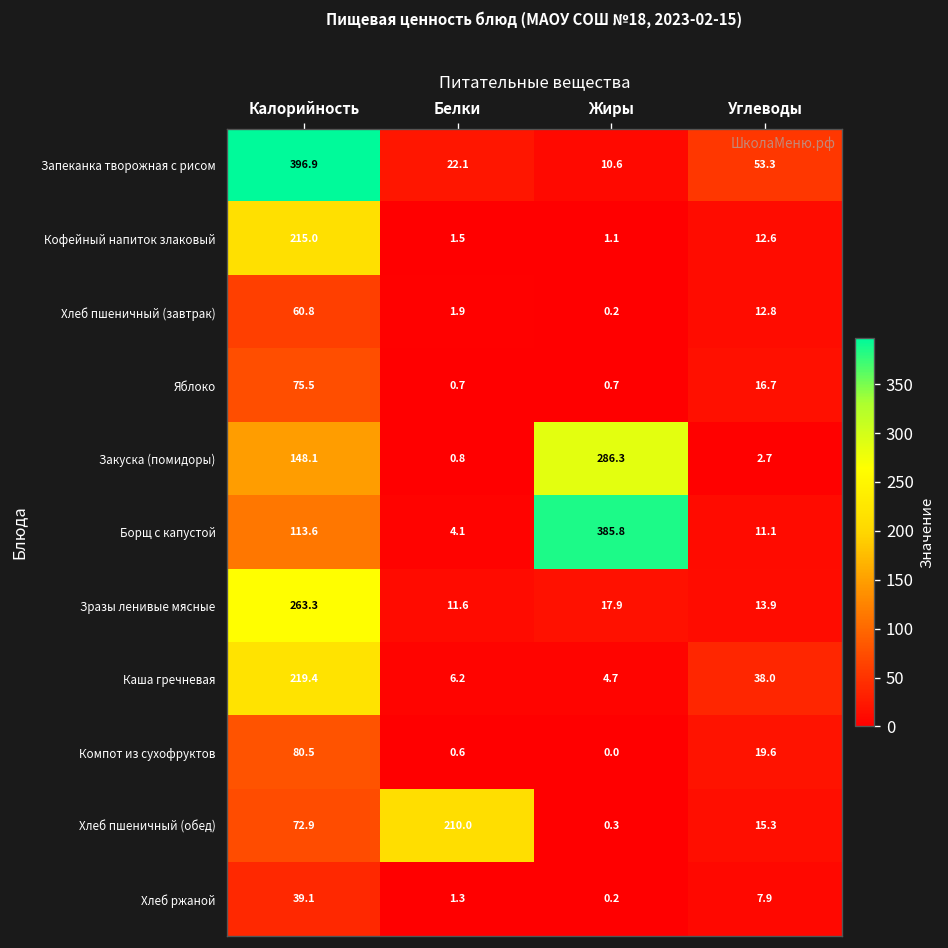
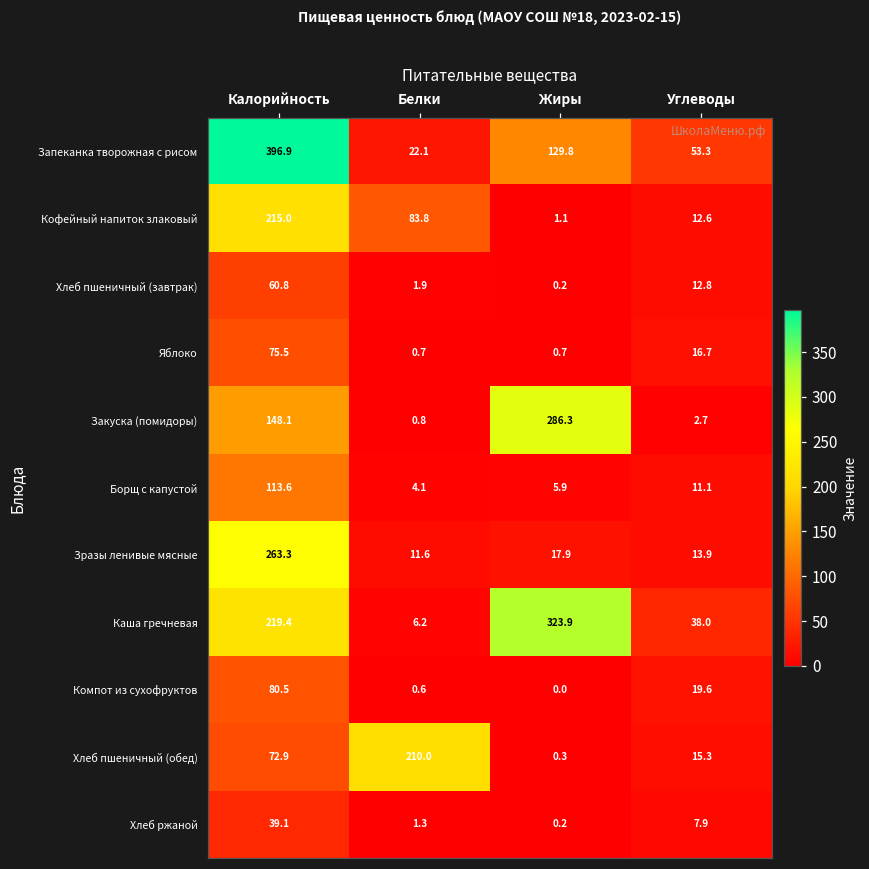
  {
    "Запеканка творожная с рисом": {
      "Калорийность": 396.9,
      "Белки": 22.1,
-     "Жиры": 10.6
+     "Жиры": 129.8
    },
    "Кофейный напиток злаковый": {
      "Калорийность": 215.0,
-     "Белки": 1.5,
+     "Белки": 83.8,
      "Жиры": 1.1,
      "Углеводы": 12.6
    },
    "Хлеб пшеничный (завтрак)": {
      "Калорийность": 60.8,
      "Белки": 1.9,
      "Жиры": 0.2,
      "Углеводы": 12.8
    },
    "Яблоко": {
      "Калорийность": 75.5,
      "Белки": 0.7,
      "Жиры": 0.7,
      "Углеводы": 16.7
    },
    "Закуска (помидоры)": {
      "Калорийность": 148.1,
      "Белки": 0.8,
      "Жиры": 286.3,
      "Углеводы": 2.7
    },
    "Борщ с капустой": {
      "Калорийность": 113.6,
      "Белки": 4.1,
-     "Жиры": 385.8,
+     "Жиры": 5.9,
      "Углеводы": 11.1
    },
    "Зразы ленивые мясные": {
      "Калорийность": 263.3,
      "Белки": 11.6,
      "Жиры": 17.9,
      "Углеводы": 13.9
    },
    "Каша гречневая": {
      "Калорийность": 219.4,
      "Белки": 6.2,
-     "Жиры": 4.7,
+     "Жиры": 323.9,
      "Углеводы": 38.0
    },
    "Компот из сухофруктов": {
      "Калорийность": 80.5,
      "Белки": 0.6,
      "Жиры": 0.0,
      "Углеводы": 19.6
    },
    "Хлеб пшеничный (обед)": {
      "Калорийность": 72.9,
      "Белки": 210.0,
      "Жиры": 0.3,
      "Углеводы": 15.3
    },
    "Хлеб ржаной": {
      "Калорийность": 39.1,
      "Белки": 1.3,
      "Жиры": 0.2,
      "Углеводы": 7.9
    }
  }
